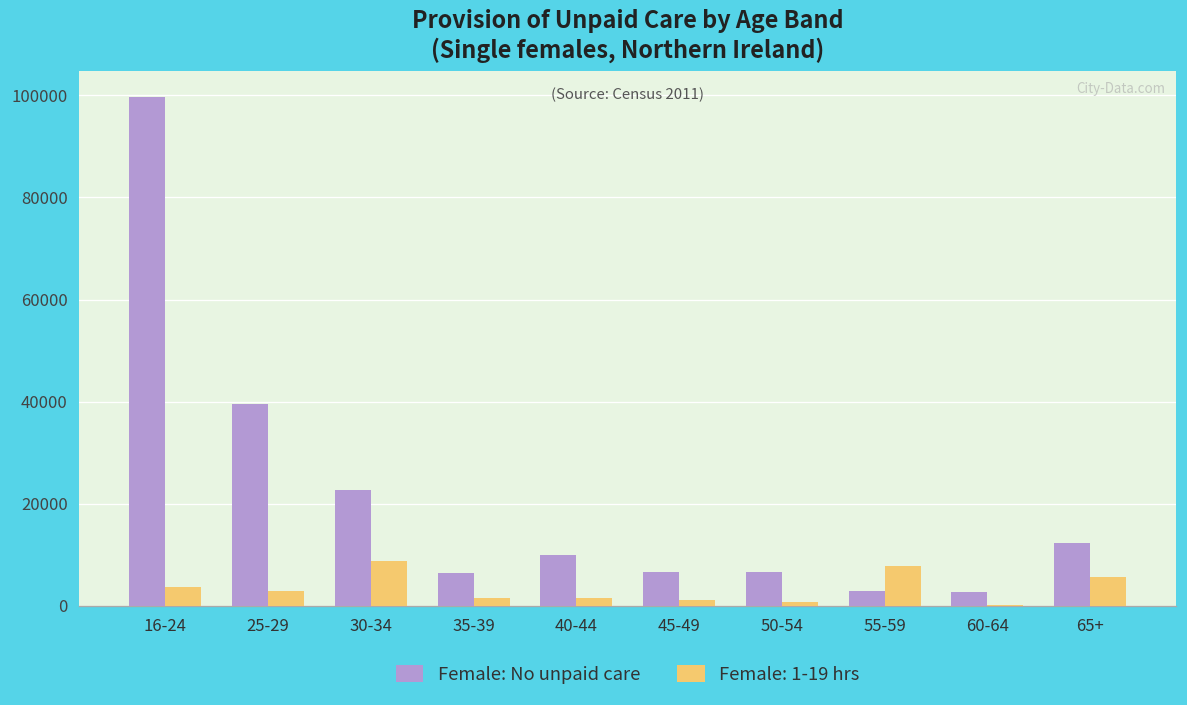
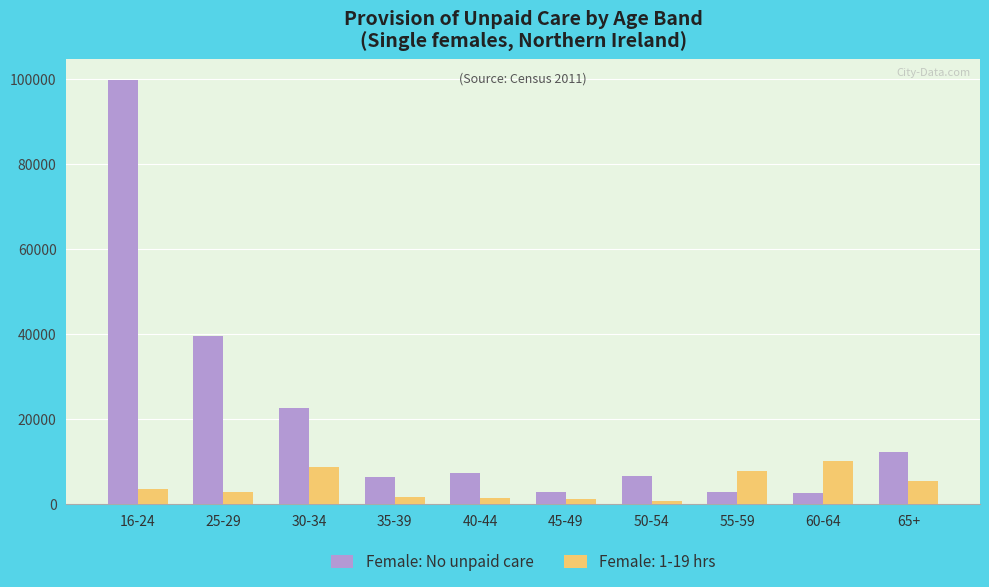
  {
    "Female: No unpaid care": {
      "16-24": 100000,
      "25-29": 40000,
      "30-34": 23000,
      "35-39": 6000,
-     "40-44": 10000,
-     "45-49": 7000,
+     "40-44": 8000,
+     "45-49": 3000,
      "50-54": 7000,
      "55-59": 3000,
      "60-64": 3000,
      "65+": 12000
    },
    "Female: 1-19 hrs": {
      "16-24": 4000,
      "25-29": 3000,
      "30-34": 9000,
      "35-39": 2000,
      "40-44": 1000,
      "45-49": 1000,
      "50-54": 1000,
      "55-59": 8000,
-     "60-64": 0,
+     "60-64": 10000,
      "65+": 6000
    }
  }
